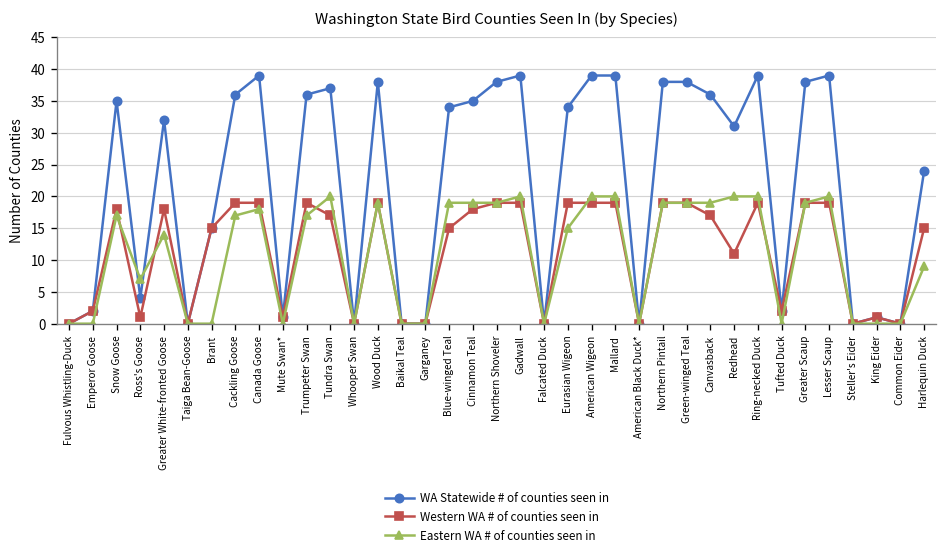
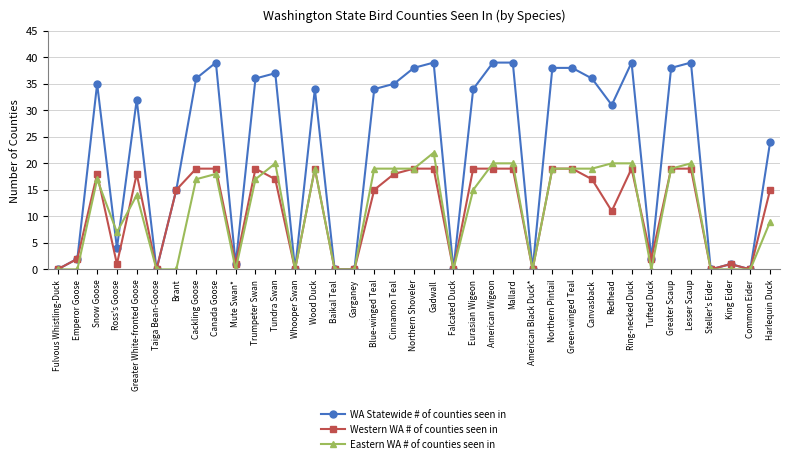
  {
    "WA Statewide # of counties seen in": {
      "Snow Goose": 35,
      "Ross's Goose": 4,
      "Greater White-fronted Goose": 32,
      "Cackling Goose": 36,
      "Canada Goose": 39,
      "Trumpeter Swan": 36,
      "Tundra Swan": 37,
-     "Wood Duck": 38,
+     "Wood Duck": 34,
      "Blue-winged Teal": 34,
      "Cinnamon Teal": 35,
      "Northern Shoveler": 38,
      "Gadwall": 39,
      "Eurasian Wigeon": 34,
      "American Wigeon": 39,
      "Mallard": 39,
      "Northern Pintail": 38,
      "Green-winged Teal": 38,
      "Canvasback": 36,
      "Redhead": 31,
      "Ring-necked Duck": 39,
      "Greater Scaup": 38,
      "Lesser Scaup": 39,
      "Harlequin Duck": 24
    },
    "Western WA # of counties seen in": {
      "Snow Goose": 18,
      "Ross's Goose": 1,
      "Greater White-fronted Goose": 18,
      "Cackling Goose": 19,
      "Canada Goose": 19,
      "Trumpeter Swan": 19,
      "Tundra Swan": 17,
      "Blue-winged Teal": 15,
      "Cinnamon Teal": 18,
      "Gadwall": 19,
      "Eurasian Wigeon": 19,
      "American Wigeon": 19,
      "Mallard": 19,
      "Canvasback": 17,
      "Redhead": 11,
      "Ring-necked Duck": 19,
      "Lesser Scaup": 19,
      "Harlequin Duck": 15
    },
    "Eastern WA # of counties seen in": {
      "Emperor Goose": 0,
      "Snow Goose": 17,
      "Ross's Goose": 7,
      "Greater White-fronted Goose": 14,
      "Brant": 0,
      "Cackling Goose": 17,
      "Canada Goose": 18,
      "Mute Swan*": 0,
      "Trumpeter Swan": 17,
      "Tundra Swan": 20,
      "Blue-winged Teal": 19,
      "Cinnamon Teal": 19,
-     "Gadwall": 20,
+     "Gadwall": 22,
      "Eurasian Wigeon": 15,
      "American Wigeon": 20,
      "Mallard": 20,
      "Canvasback": 19,
      "Redhead": 20,
      "Ring-necked Duck": 20,
      "Tufted Duck": 0,
      "Lesser Scaup": 20,
      "King Eider": 0,
      "Harlequin Duck": 9
    }
  }
